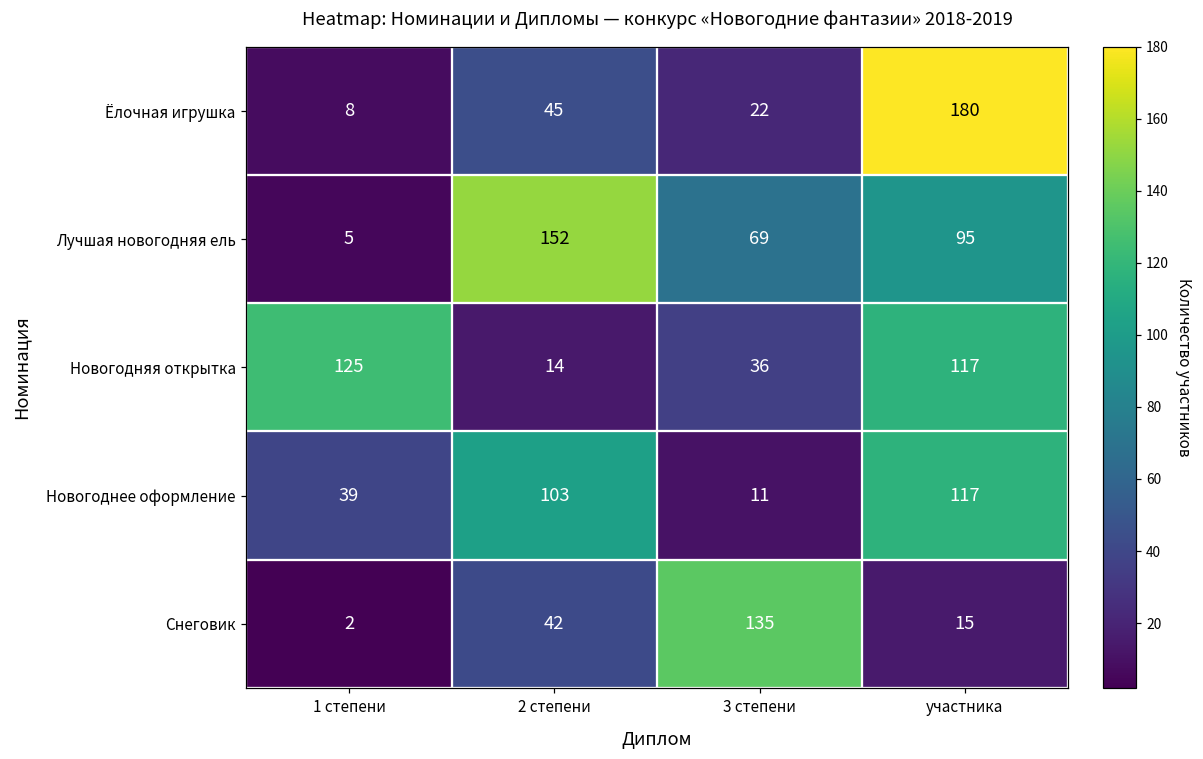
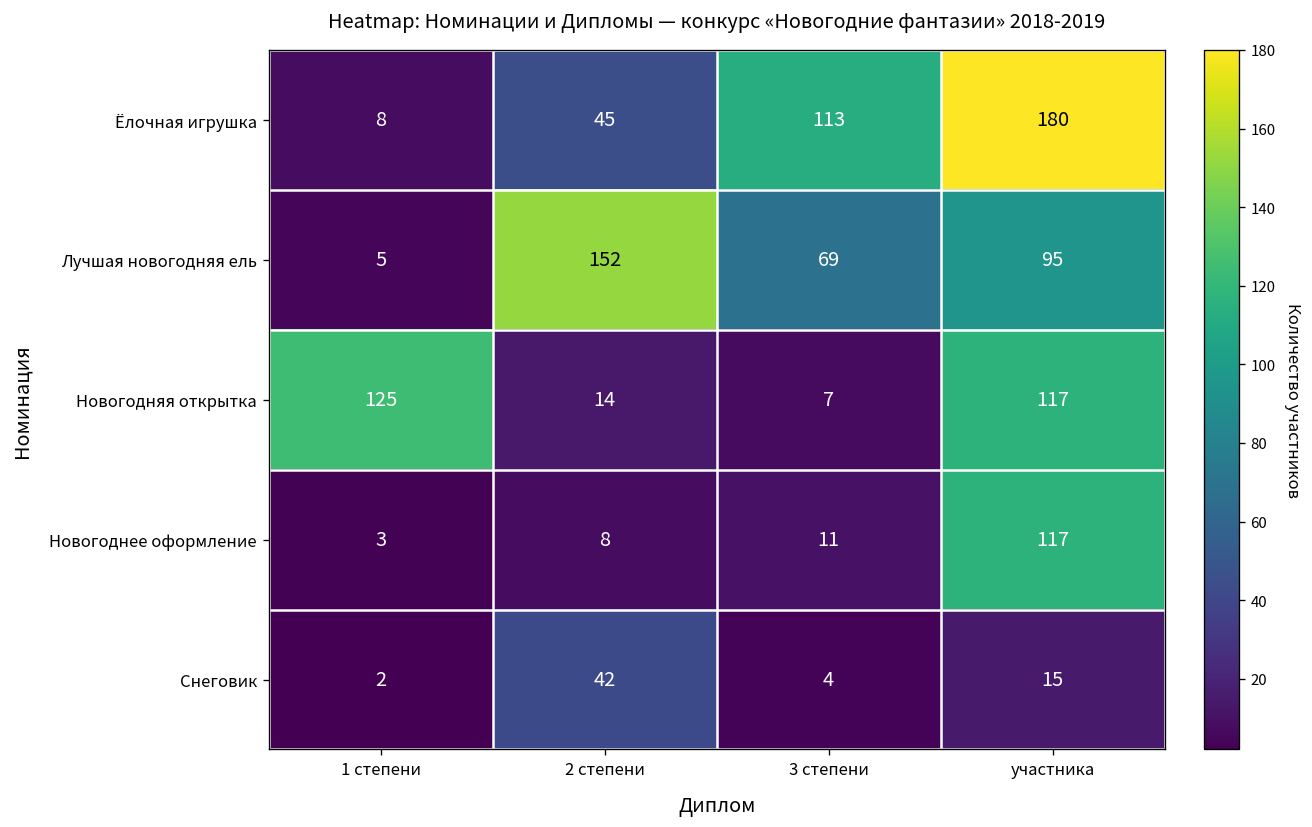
  {
    "Ёлочная игрушка": {
      "1 степени": 8,
      "2 степени": 45,
-     "3 степени": 22,
+     "3 степени": 113,
      "участника": 180
    },
    "Лучшая новогодняя ель": {
      "1 степени": 5,
      "2 степени": 152,
      "3 степени": 69,
      "участника": 95
    },
    "Новогодняя открытка": {
      "1 степени": 125,
      "2 степени": 14,
-     "3 степени": 36,
+     "3 степени": 7,
      "участника": 117
    },
    "Новогоднее оформление": {
-     "1 степени": 39,
-     "2 степени": 103,
+     "1 степени": 3,
+     "2 степени": 8,
      "3 степени": 11,
      "участника": 117
    },
    "Снеговик": {
      "1 степени": 2,
      "2 степени": 42,
-     "3 степени": 135,
+     "3 степени": 4,
      "участника": 15
    }
  }
